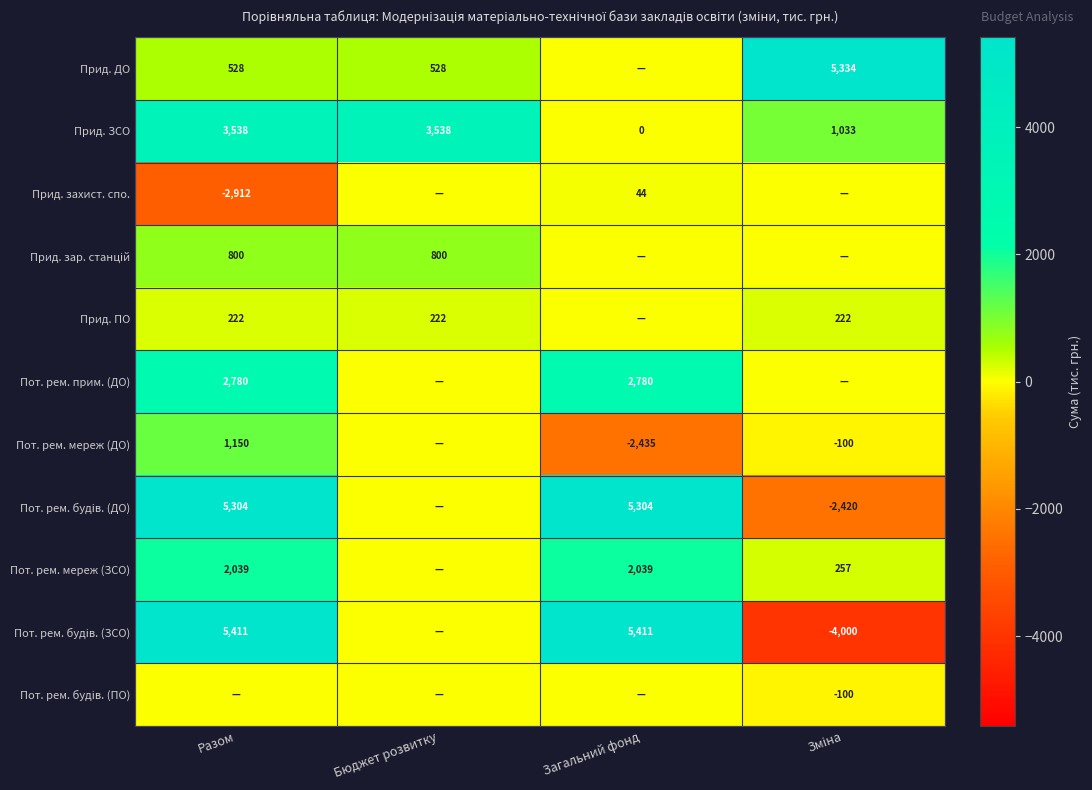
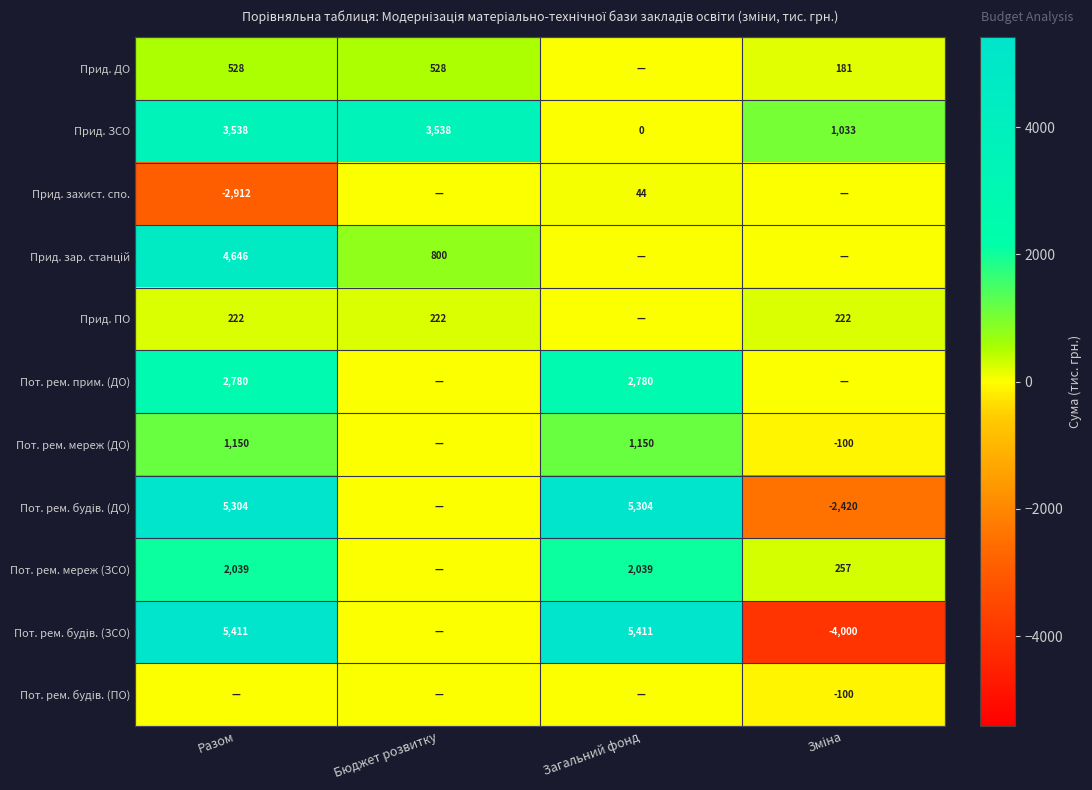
  {
    "Прид. ДО": {
      "Разом": "528",
      "Бюджет розвитку": "528",
-     "Зміна": "5,334"
+     "Зміна": "181"
    },
    "Прид. ЗСО": {
      "Разом": "3,538",
      "Бюджет розвитку": "3,538",
      "Загальний фонд": "0",
      "Зміна": "1,033"
    },
    "Прид. захист. спо.": {
      "Разом": "-2,912",
      "Загальний фонд": "44"
    },
    "Прид. зар. станцій": {
-     "Разом": "800",
+     "Разом": "4,646",
      "Бюджет розвитку": "800"
    },
    "Прид. ПО": {
      "Разом": "222",
      "Бюджет розвитку": "222",
      "Зміна": "222"
    },
    "Пот. рем. прим. (ДО)": {
      "Разом": "2,780",
      "Загальний фонд": "2,780"
    },
    "Пот. рем. мереж (ДО)": {
      "Разом": "1,150",
-     "Загальний фонд": "-2,435",
+     "Загальний фонд": "1,150",
      "Зміна": "-100"
    },
    "Пот. рем. будів. (ДО)": {
      "Разом": "5,304",
      "Загальний фонд": "5,304",
      "Зміна": "-2,420"
    },
    "Пот. рем. мереж (ЗСО)": {
      "Разом": "2,039",
      "Загальний фонд": "2,039",
      "Зміна": "257"
    },
    "Пот. рем. будів. (ЗСО)": {
      "Разом": "5,411",
      "Загальний фонд": "5,411",
      "Зміна": "-4,000"
    },
    "Пот. рем. будів. (ПО)": {
      "Зміна": "-100"
    }
  }
